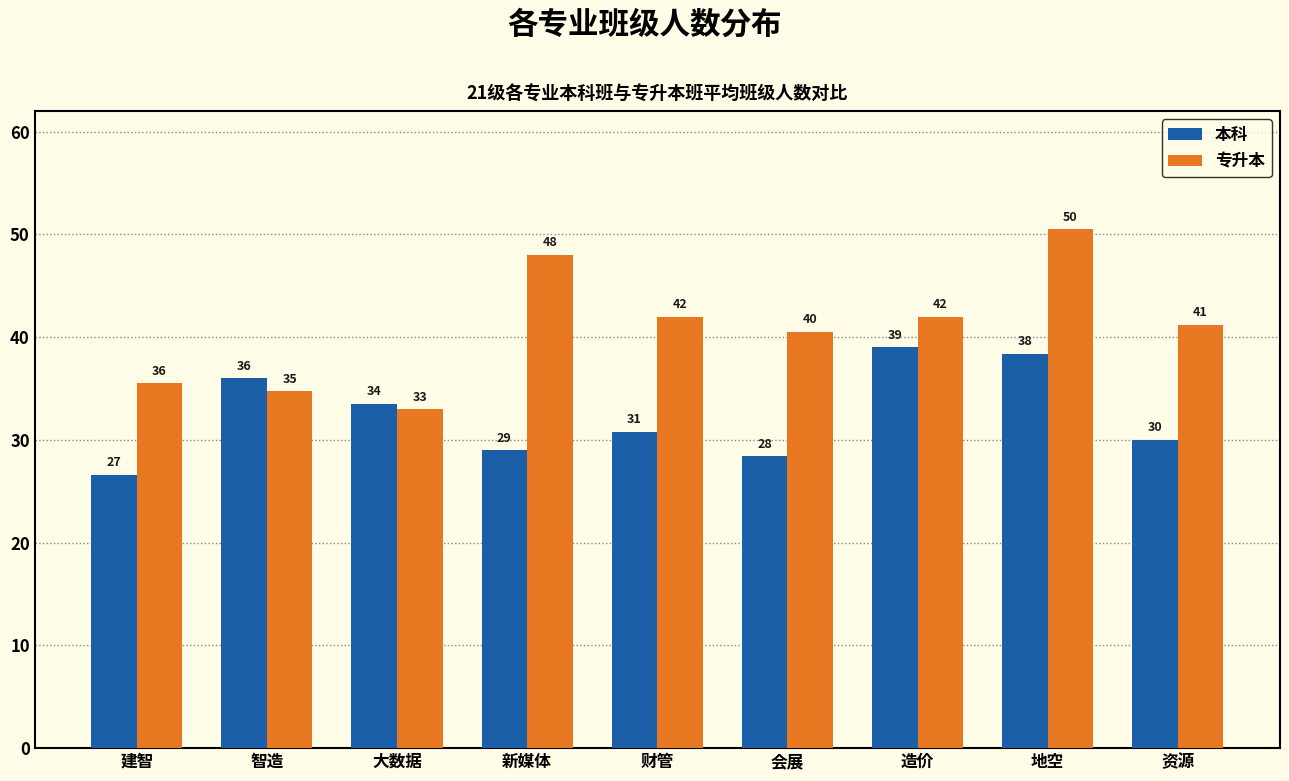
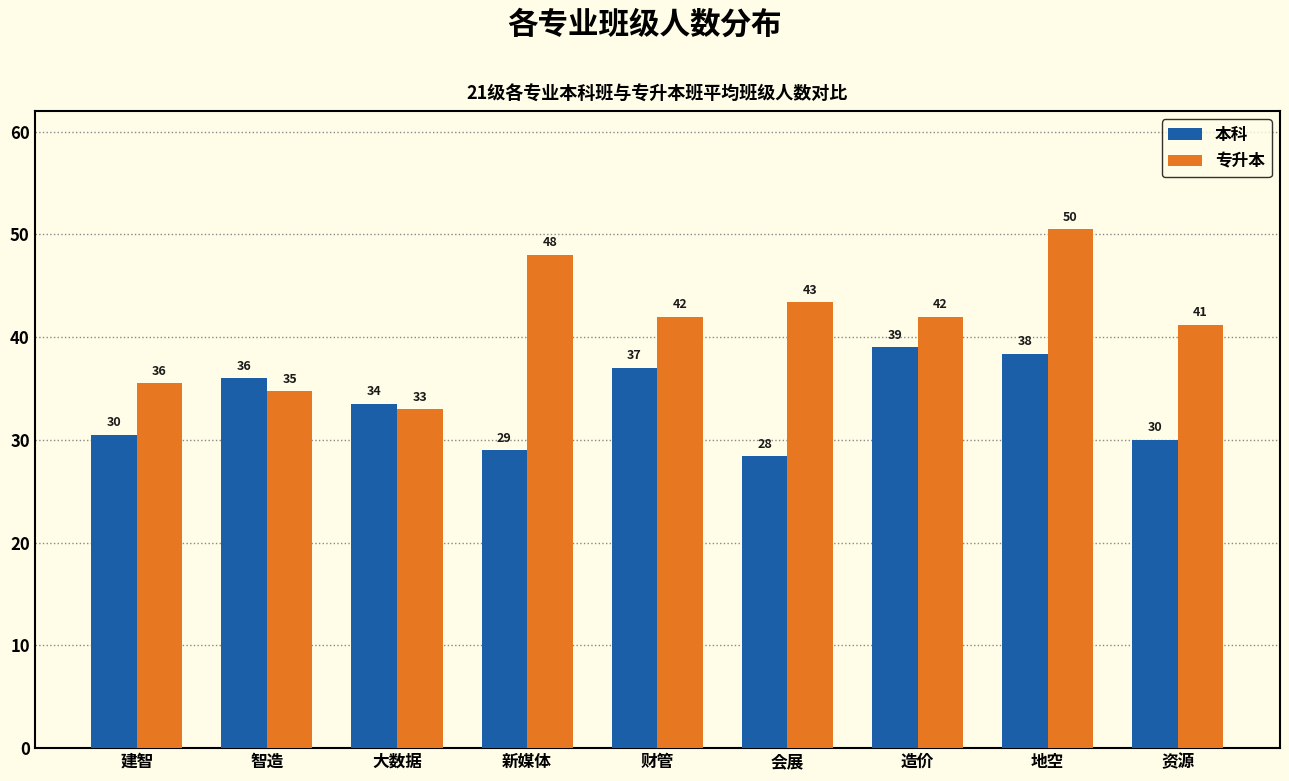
  {
    "本科": {
-     "建智": 27,
+     "建智": 30,
      "智造": 36,
      "大数据": 34,
      "新媒体": 29,
-     "财管": 31,
+     "财管": 37,
      "会展": 28,
      "造价": 39,
      "地空": 38,
      "资源": 30
    },
    "专升本": {
      "建智": 36,
      "智造": 35,
      "大数据": 33,
      "新媒体": 48,
      "财管": 42,
-     "会展": 40,
+     "会展": 43,
      "造价": 42,
      "地空": 50,
      "资源": 41
    }
  }
